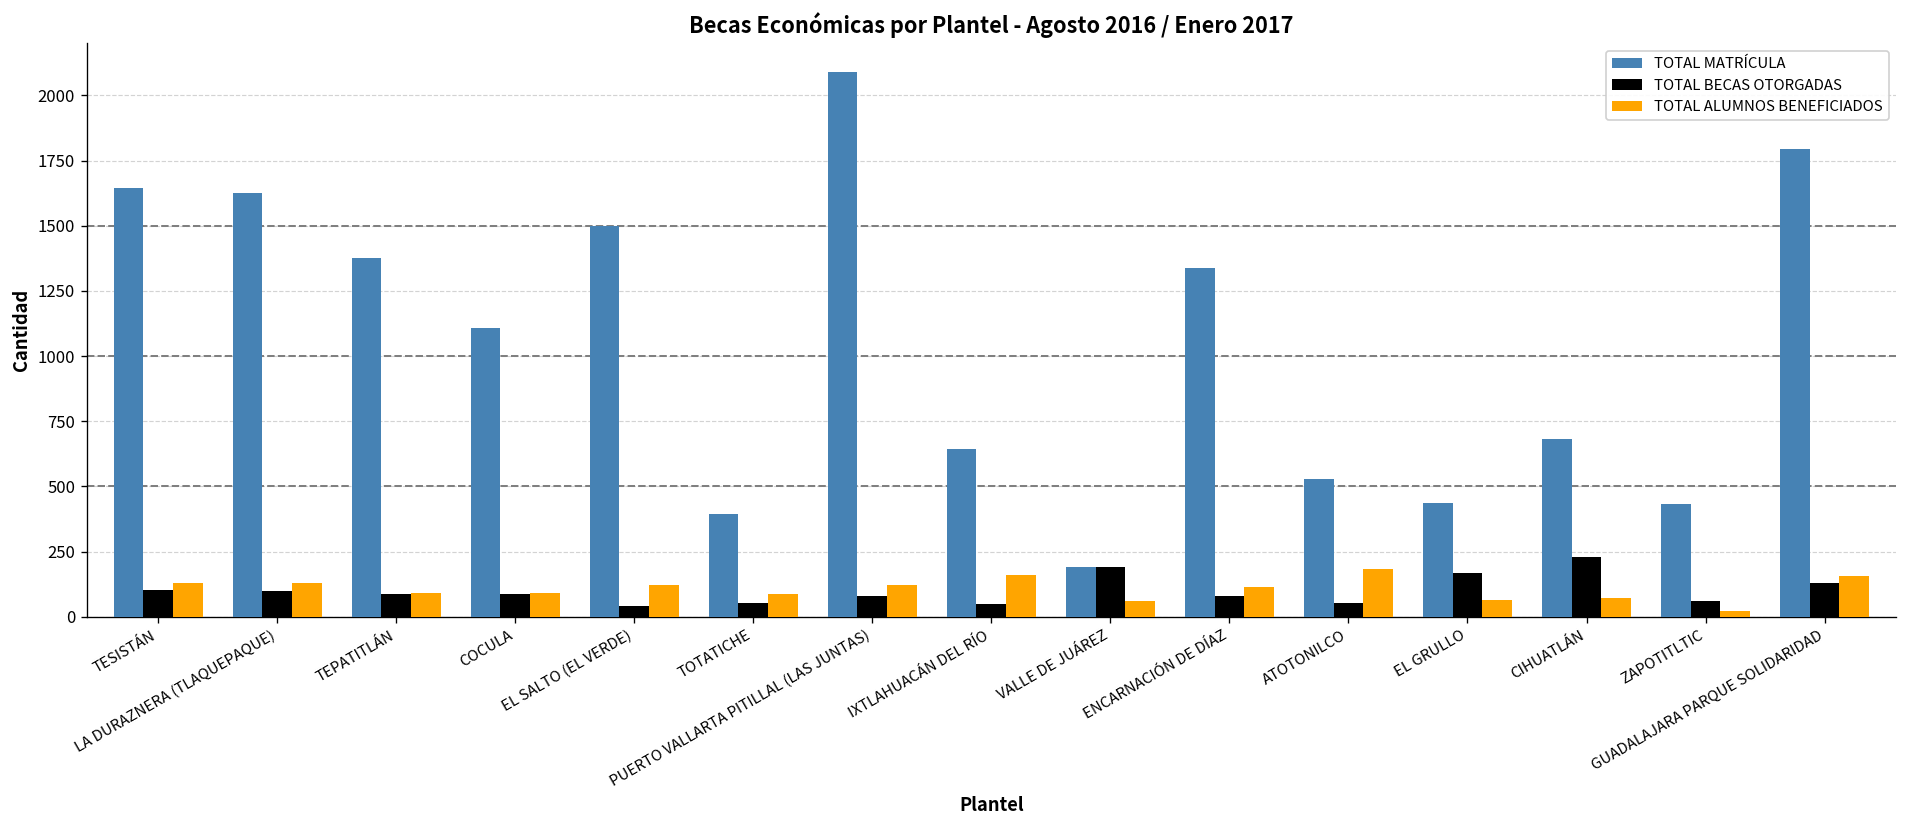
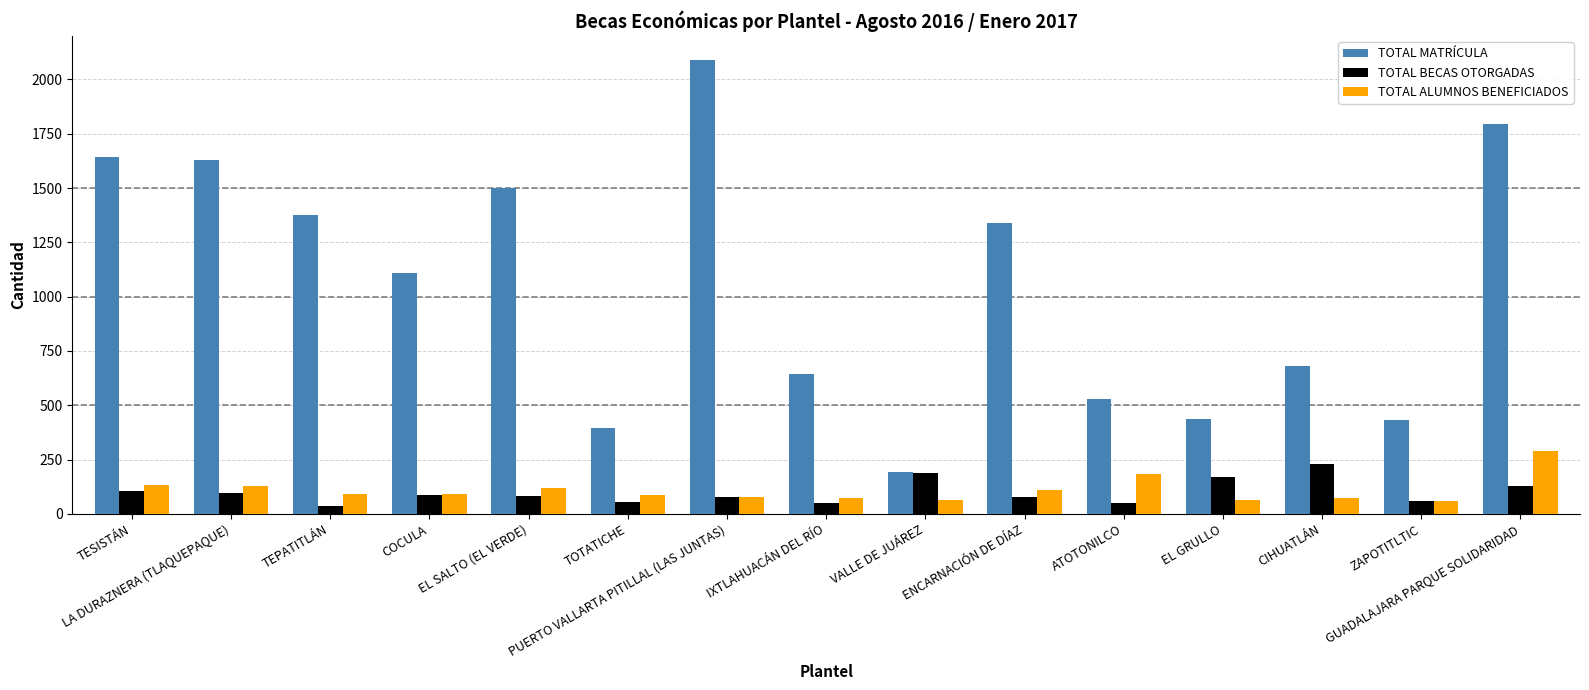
  {
    "TOTAL MATRÍCULA": {
      "TESISTÁN": 1650,
      "LA DURAZNERA (TLAQUEPAQUE)": 1630,
      "TEPATITLÁN": 1380,
      "COCULA": 1110,
      "EL SALTO (EL VERDE)": 1500,
      "TOTATICHE": 400,
      "PUERTO VALLARTA PITILLAL (LAS JUNTAS)": 2090,
      "IXTLAHUACÁN DEL RÍO": 640,
      "VALLE DE JUÁREZ": 190,
      "ENCARNACIÓN DE DÍAZ": 1340,
      "ATOTONILCO": 530,
      "EL GRULLO": 440,
      "CIHUATLÁN": 680,
      "ZAPOTITLTIC": 430,
      "GUADALAJARA PARQUE SOLIDARIDAD": 1800
    },
    "TOTAL BECAS OTORGADAS": {
      "TESISTÁN": 100,
      "LA DURAZNERA (TLAQUEPAQUE)": 100,
-     "TEPATITLÁN": 90,
+     "TEPATITLÁN": 40,
      "COCULA": 90,
-     "EL SALTO (EL VERDE)": 40,
+     "EL SALTO (EL VERDE)": 80,
      "TOTATICHE": 50,
      "PUERTO VALLARTA PITILLAL (LAS JUNTAS)": 80,
      "IXTLAHUACÁN DEL RÍO": 50,
      "VALLE DE JUÁREZ": 190,
      "ENCARNACIÓN DE DÍAZ": 80,
      "ATOTONILCO": 50,
      "EL GRULLO": 170,
      "CIHUATLÁN": 230,
      "ZAPOTITLTIC": 60,
      "GUADALAJARA PARQUE SOLIDARIDAD": 130
    },
    "TOTAL ALUMNOS BENEFICIADOS": {
      "TESISTÁN": 130,
      "LA DURAZNERA (TLAQUEPAQUE)": 130,
      "TEPATITLÁN": 90,
      "COCULA": 90,
      "EL SALTO (EL VERDE)": 120,
      "TOTATICHE": 90,
-     "PUERTO VALLARTA PITILLAL (LAS JUNTAS)": 120,
-     "IXTLAHUACÁN DEL RÍO": 160,
+     "PUERTO VALLARTA PITILLAL (LAS JUNTAS)": 80,
+     "IXTLAHUACÁN DEL RÍO": 70,
      "VALLE DE JUÁREZ": 60,
      "ENCARNACIÓN DE DÍAZ": 110,
      "ATOTONILCO": 180,
      "EL GRULLO": 70,
      "CIHUATLÁN": 70,
-     "ZAPOTITLTIC": 20,
-     "GUADALAJARA PARQUE SOLIDARIDAD": 160
+     "ZAPOTITLTIC": 60,
+     "GUADALAJARA PARQUE SOLIDARIDAD": 290
    }
  }
